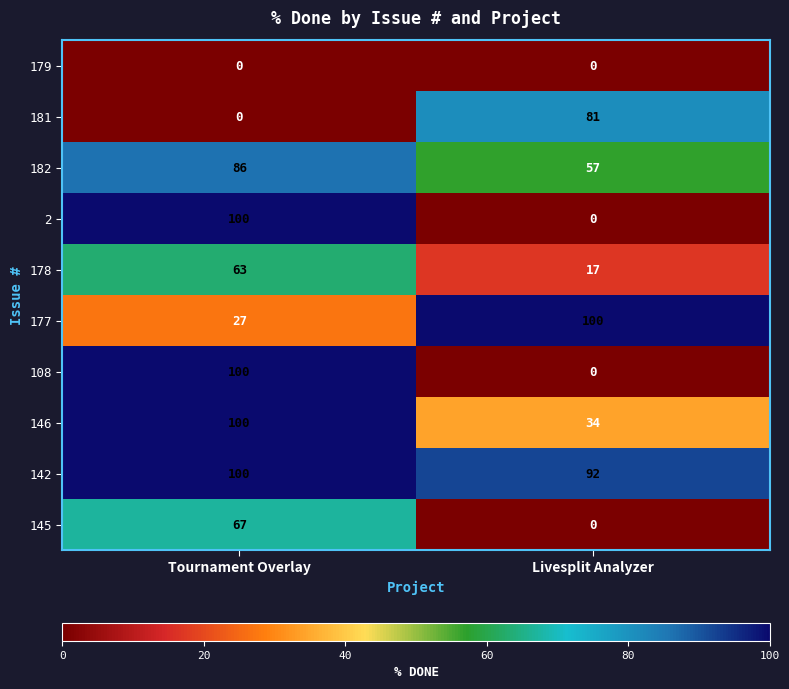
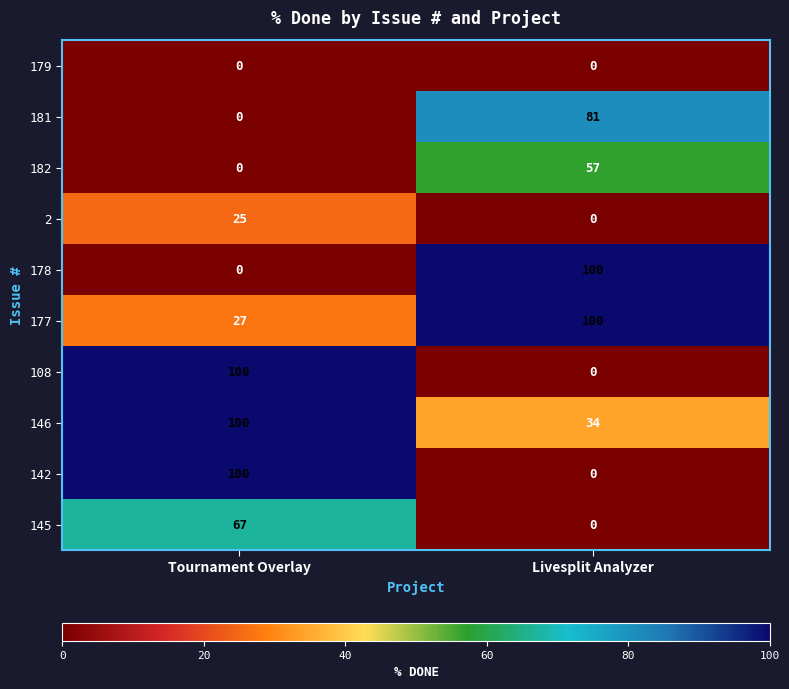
  {
    "179": {
      "Tournament Overlay": 0,
      "Livesplit Analyzer": 0
    },
    "181": {
      "Tournament Overlay": 0,
      "Livesplit Analyzer": 81
    },
    "182": {
-     "Tournament Overlay": 86,
+     "Tournament Overlay": 0,
      "Livesplit Analyzer": 57
    },
    "2": {
-     "Tournament Overlay": 100,
+     "Tournament Overlay": 25,
      "Livesplit Analyzer": 0
    },
    "178": {
-     "Tournament Overlay": 63,
-     "Livesplit Analyzer": 17
+     "Tournament Overlay": 0,
+     "Livesplit Analyzer": 100
    },
    "177": {
      "Tournament Overlay": 27,
      "Livesplit Analyzer": 100
    },
    "108": {
      "Tournament Overlay": 100,
      "Livesplit Analyzer": 0
    },
    "146": {
      "Tournament Overlay": 100,
      "Livesplit Analyzer": 34
    },
    "142": {
      "Tournament Overlay": 100,
-     "Livesplit Analyzer": 92
+     "Livesplit Analyzer": 0
    },
    "145": {
      "Tournament Overlay": 67,
      "Livesplit Analyzer": 0
    }
  }
